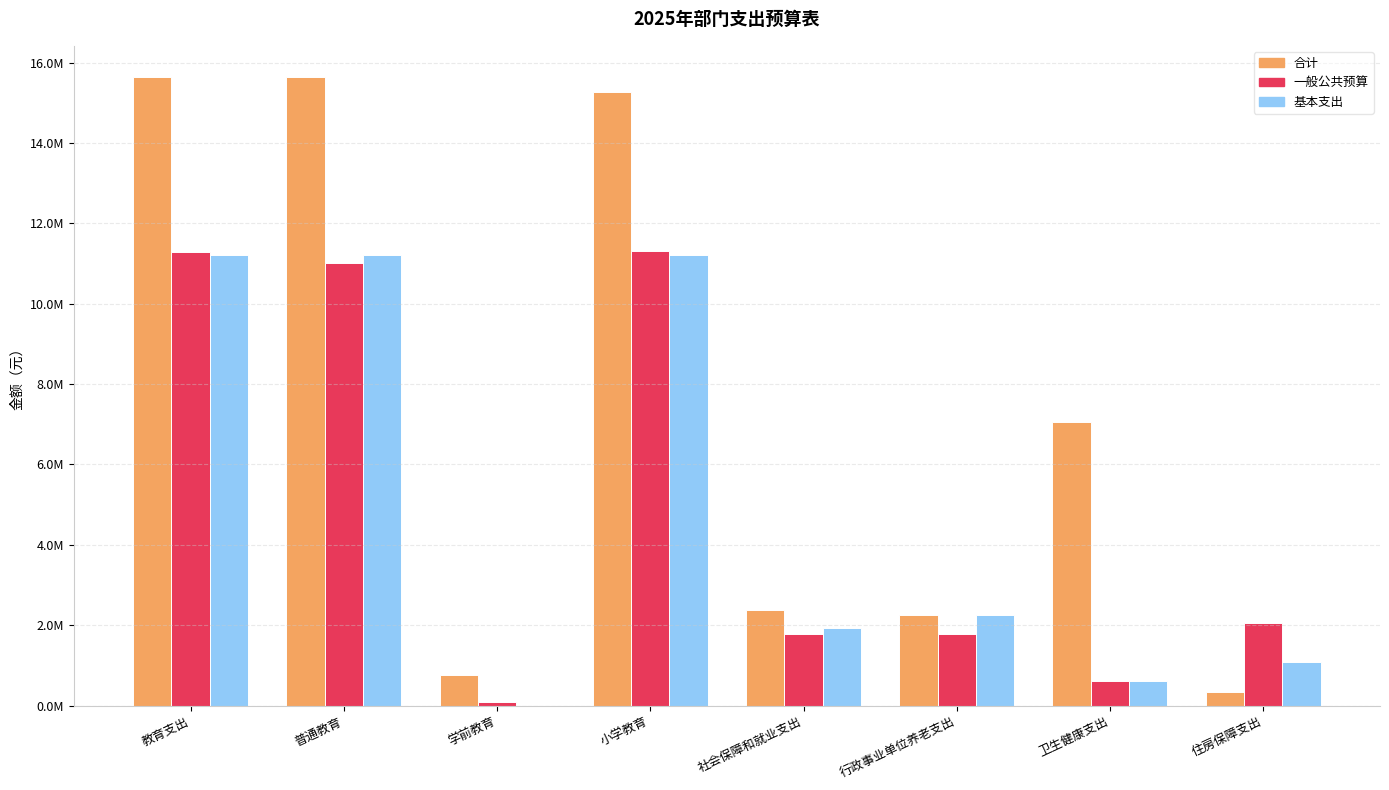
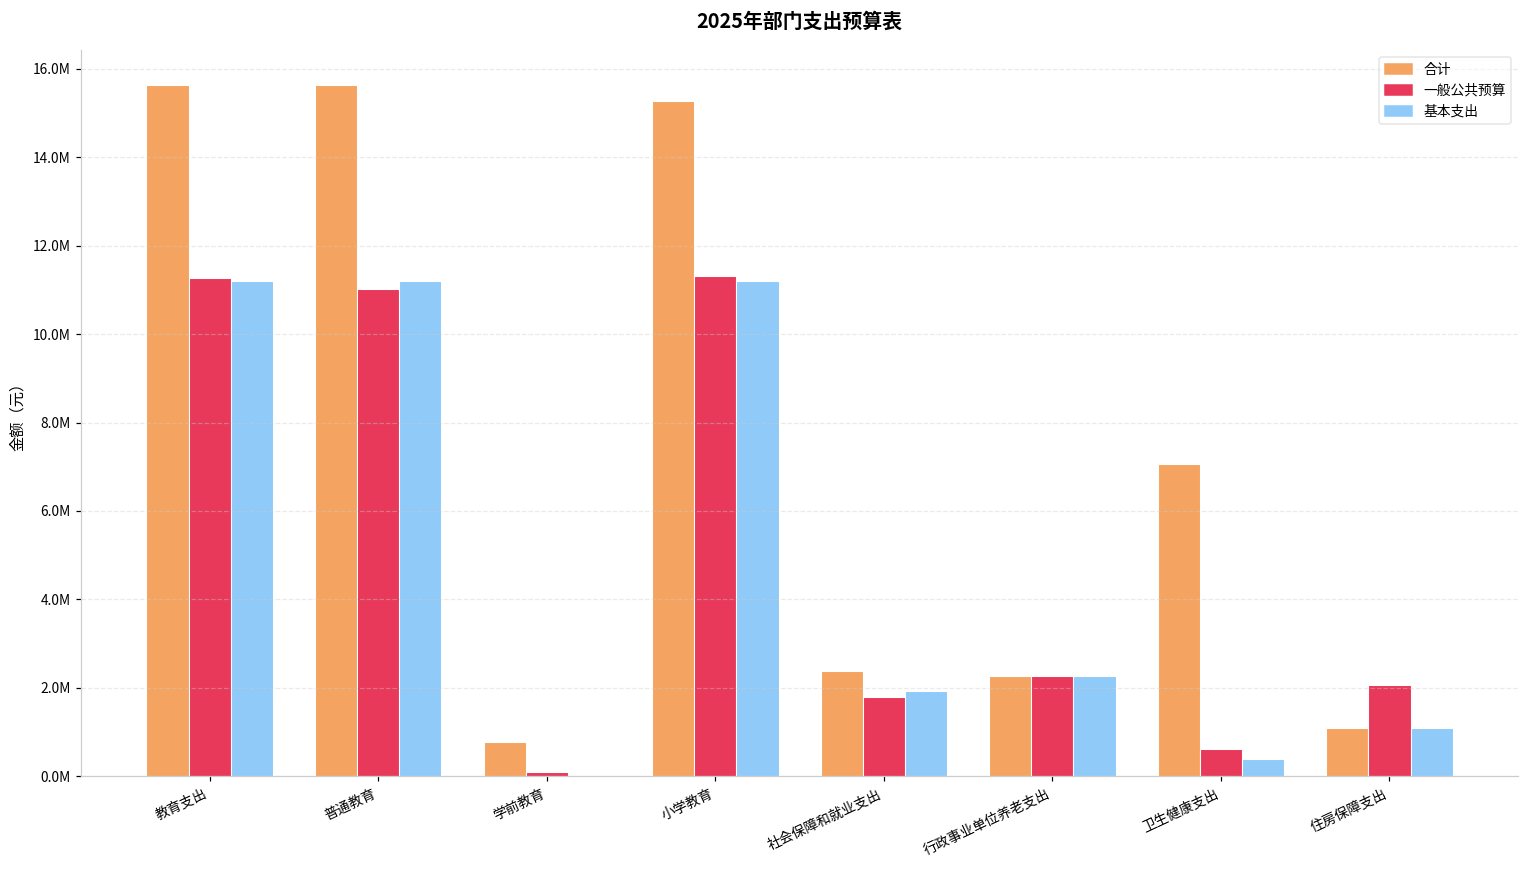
  {
    "合计": {
      "教育支出": 15600000,
      "普通教育": 15600000,
      "学前教育": 800000,
      "小学教育": 15300000,
      "社会保障和就业支出": 2400000,
      "行政事业单位养老支出": 2300000,
      "卫生健康支出": 7100000,
-     "住房保障支出": 300000
+     "住房保障支出": 1100000
    },
    "一般公共预算": {
      "教育支出": 11300000,
      "普通教育": 11000000,
      "学前教育": 100000,
      "小学教育": 11300000,
      "社会保障和就业支出": 1800000,
-     "行政事业单位养老支出": 1800000,
+     "行政事业单位养老支出": 2300000,
      "卫生健康支出": 600000,
      "住房保障支出": 2100000
    },
    "基本支出": {
      "教育支出": 11200000,
      "普通教育": 11200000,
      "学前教育": 0,
      "小学教育": 11200000,
      "社会保障和就业支出": 1900000,
      "行政事业单位养老支出": 2300000,
-     "卫生健康支出": 600000,
+     "卫生健康支出": 400000,
      "住房保障支出": 1100000
    }
  }
